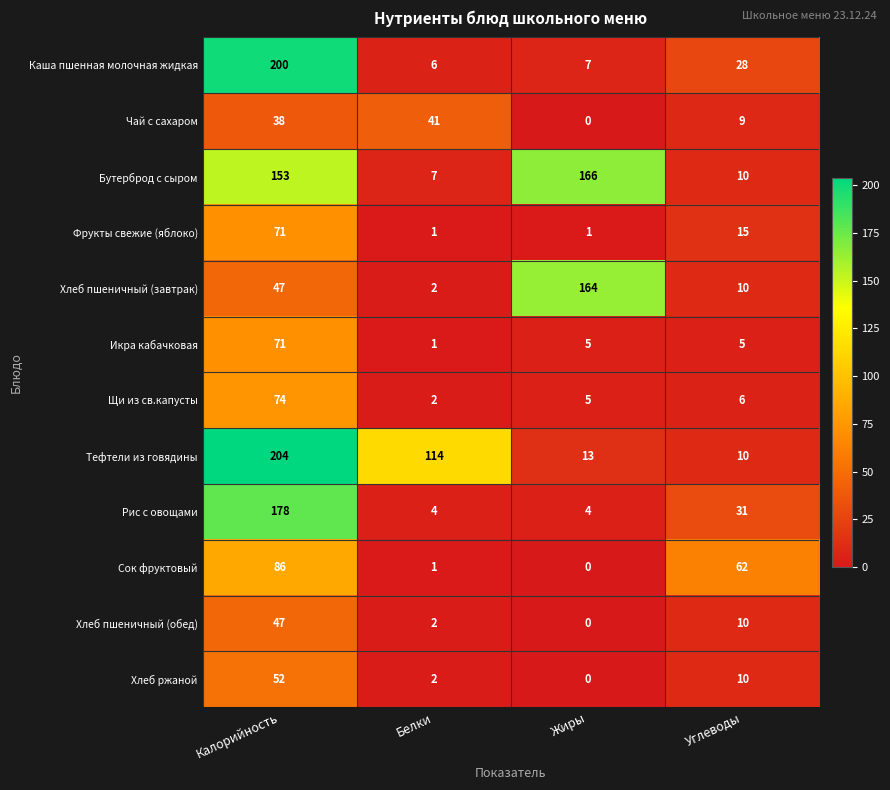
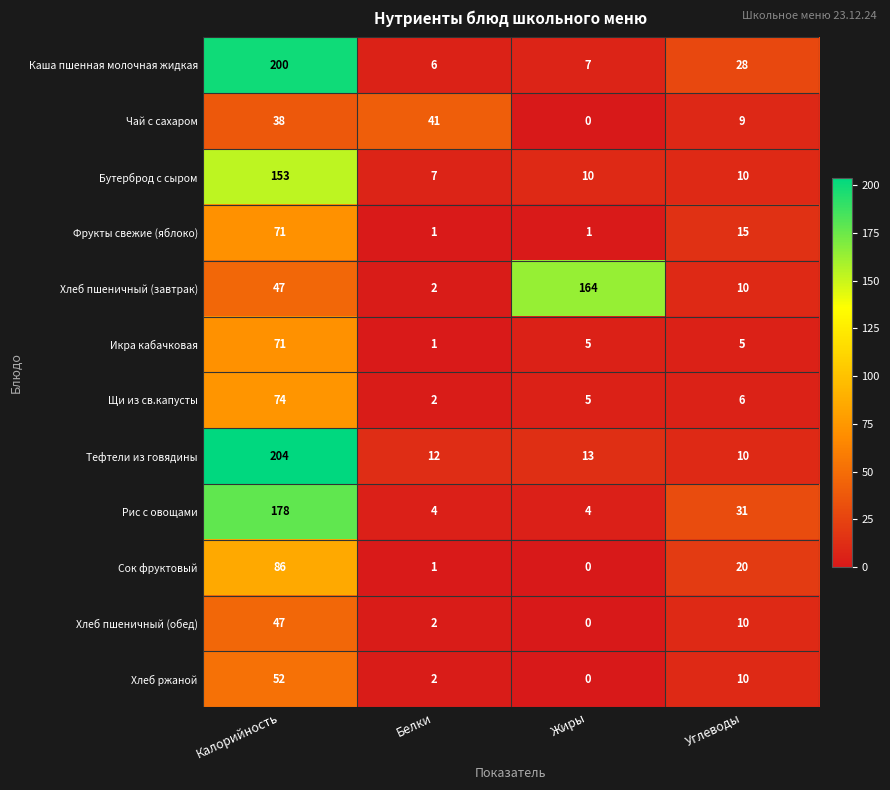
  {
    "Каша пшенная молочная жидкая": {
      "Калорийность": 200,
      "Белки": 6,
      "Жиры": 7,
      "Углеводы": 28
    },
    "Чай с сахаром": {
      "Калорийность": 38,
      "Белки": 41,
      "Жиры": 0,
      "Углеводы": 9
    },
    "Бутерброд с сыром": {
      "Калорийность": 153,
      "Белки": 7,
-     "Жиры": 166,
+     "Жиры": 10,
      "Углеводы": 10
    },
    "Фрукты свежие (яблоко)": {
      "Калорийность": 71,
      "Белки": 1,
      "Жиры": 1,
      "Углеводы": 15
    },
    "Хлеб пшеничный (завтрак)": {
      "Калорийность": 47,
      "Белки": 2,
      "Жиры": 164,
      "Углеводы": 10
    },
    "Икра кабачковая": {
      "Калорийность": 71,
      "Белки": 1,
      "Жиры": 5,
      "Углеводы": 5
    },
    "Щи из св.капусты": {
      "Калорийность": 74,
      "Белки": 2,
      "Жиры": 5,
      "Углеводы": 6
    },
    "Тефтели из говядины": {
      "Калорийность": 204,
-     "Белки": 114,
+     "Белки": 12,
      "Жиры": 13,
      "Углеводы": 10
    },
    "Рис с овощами": {
      "Калорийность": 178,
      "Белки": 4,
      "Жиры": 4,
      "Углеводы": 31
    },
    "Сок фруктовый": {
      "Калорийность": 86,
      "Белки": 1,
      "Жиры": 0,
-     "Углеводы": 62
+     "Углеводы": 20
    },
    "Хлеб пшеничный (обед)": {
      "Калорийность": 47,
      "Белки": 2,
      "Жиры": 0,
      "Углеводы": 10
    },
    "Хлеб ржаной": {
      "Калорийность": 52,
      "Белки": 2,
      "Жиры": 0,
      "Углеводы": 10
    }
  }
